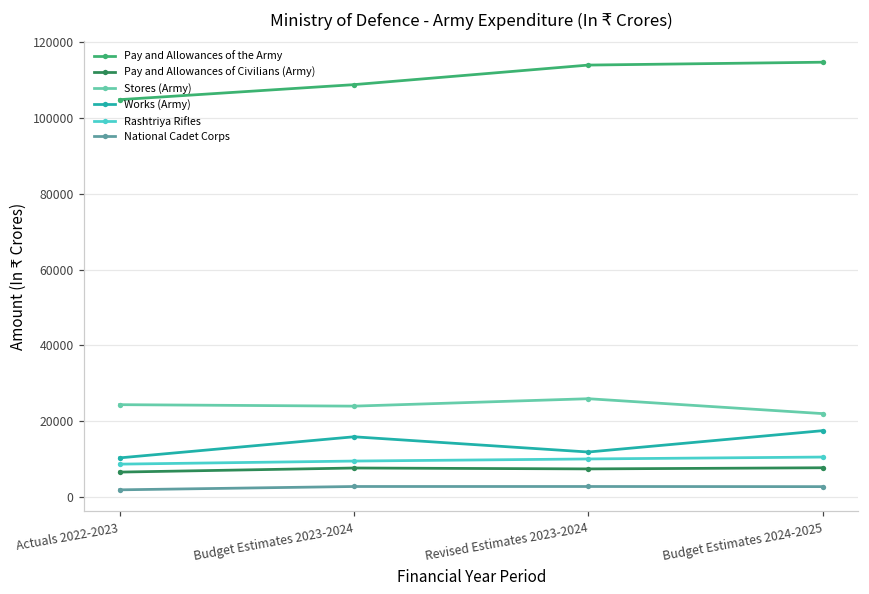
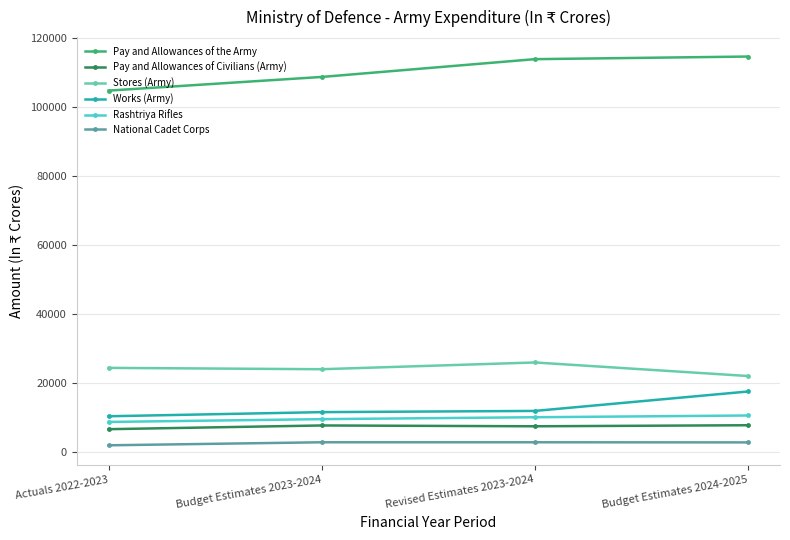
  {
    "Works (Army)": {
      "Actuals 2022-2023": 10000,
-     "Budget Estimates 2023-2024": 16000,
+     "Budget Estimates 2023-2024": 12000,
      "Revised Estimates 2023-2024": 12000,
      "Budget Estimates 2024-2025": 17000
    }
  }
